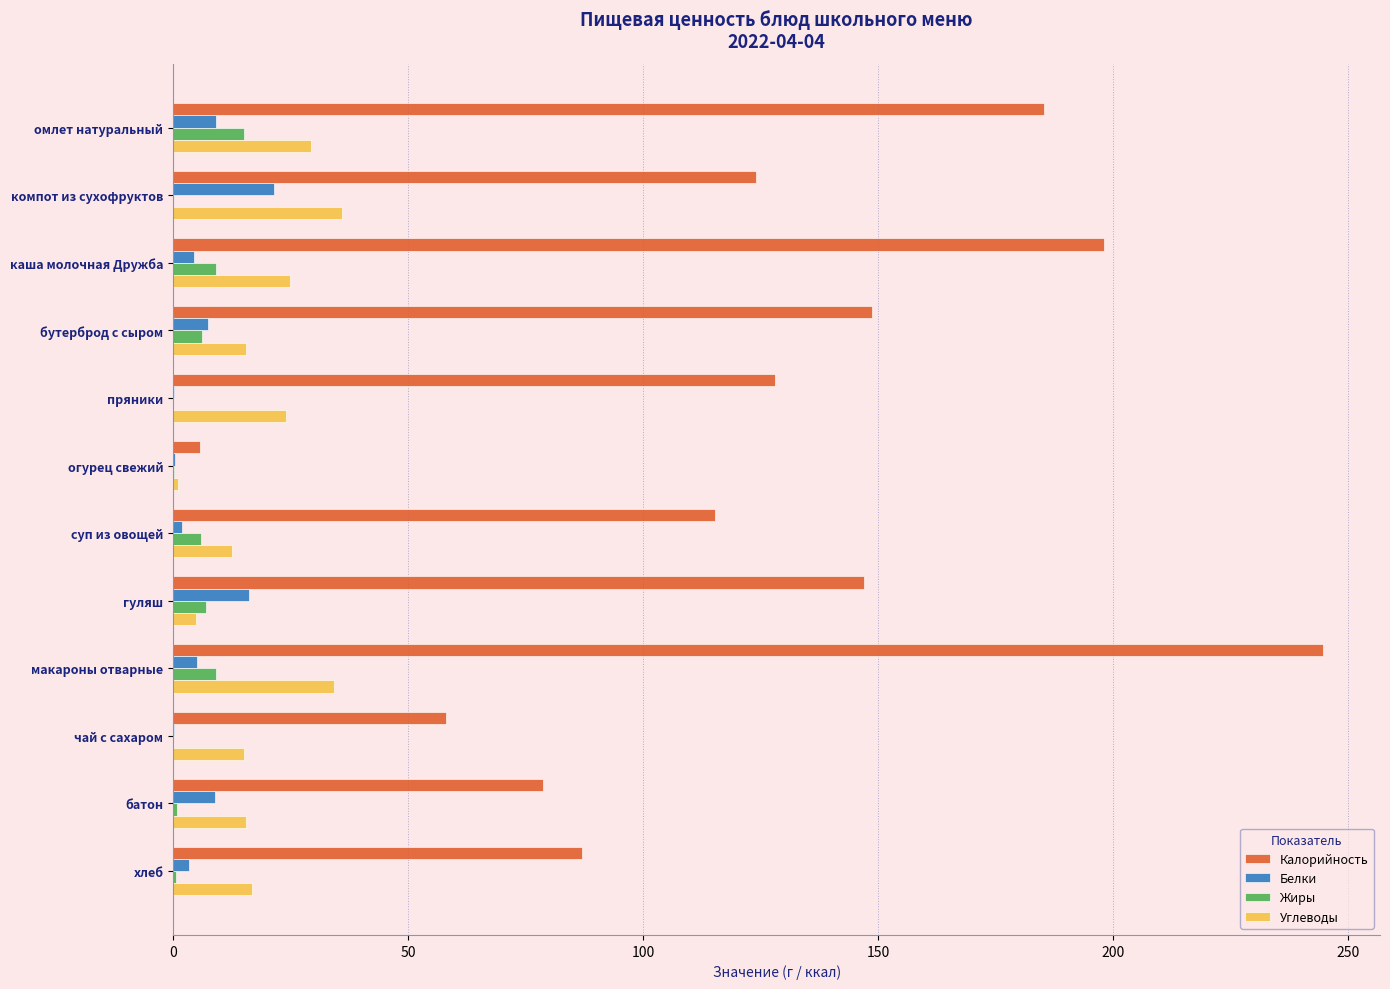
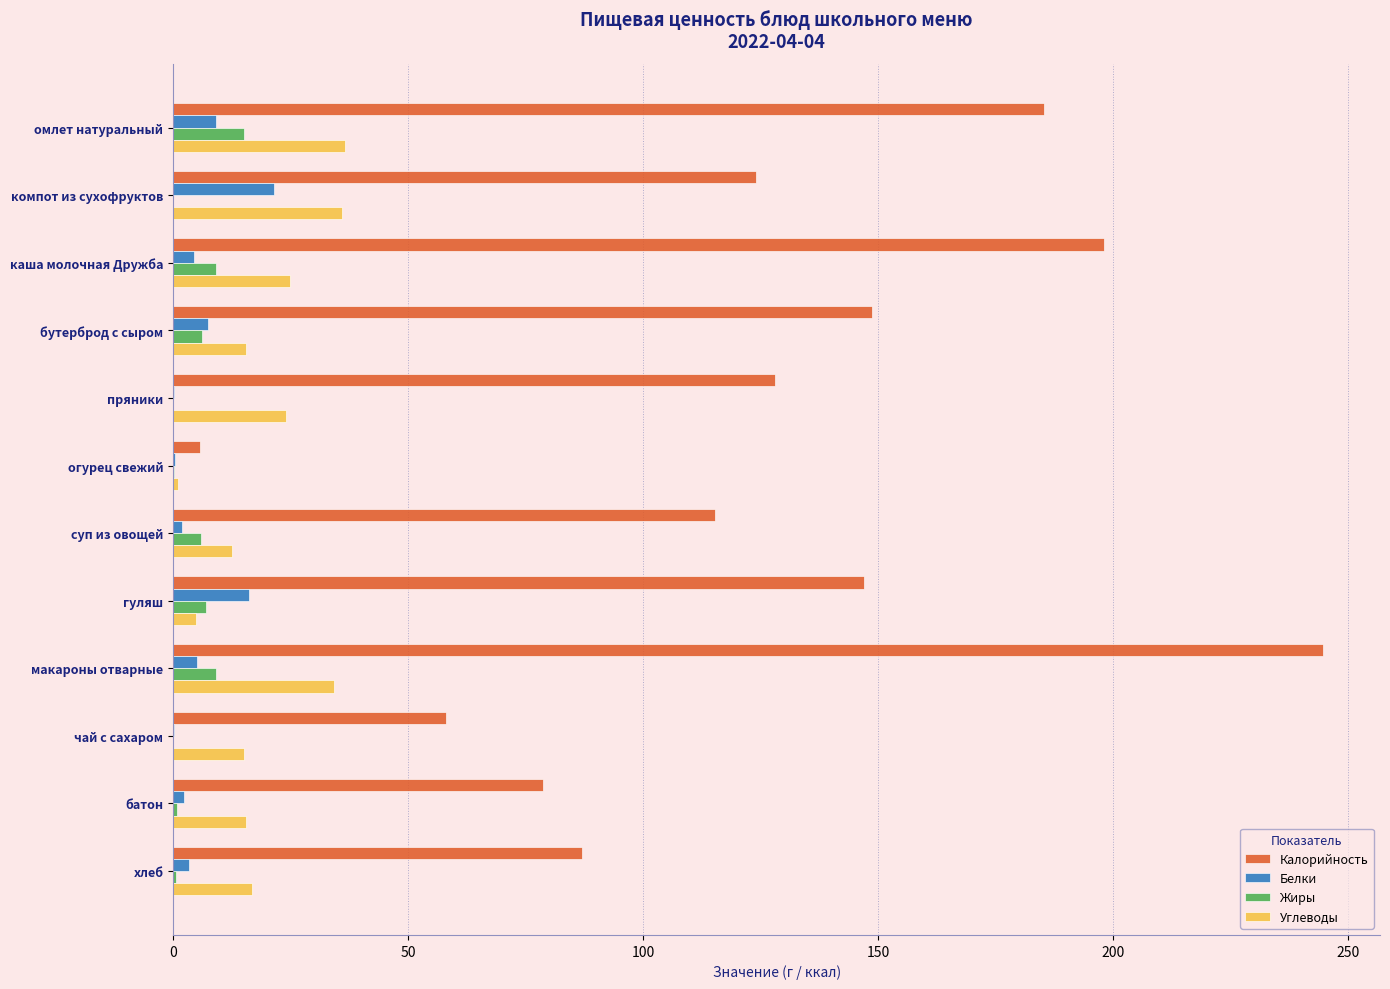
  {
    "Калорийность": {
      "омлет натуральный": 185,
      "компот из сухофруктов": 124,
      "каша молочная Дружба": 198,
      "бутерброд с сыром": 149,
      "пряники": 128,
      "огурец свежий": 6,
      "суп из овощей": 115,
      "гуляш": 147,
      "макароны отварные": 245,
      "чай с сахаром": 58,
      "батон": 79,
      "хлеб": 87
    },
    "Белки": {
      "омлет натуральный": 9,
      "компот из сухофруктов": 21,
      "каша молочная Дружба": 4,
      "бутерброд с сыром": 8,
      "суп из овощей": 2,
      "гуляш": 16,
      "макароны отварные": 5,
-     "батон": 9,
+     "батон": 2,
      "хлеб": 3
    },
    "Жиры": {
      "омлет натуральный": 15,
      "компот из сухофруктов": 0,
      "каша молочная Дружба": 9,
      "бутерброд с сыром": 6,
      "пряники": 0,
      "суп из овощей": 6,
      "гуляш": 7,
      "макароны отварные": 9,
      "чай с сахаром": 0,
      "батон": 1,
      "хлеб": 1
    },
    "Углеводы": {
-     "омлет натуральный": 29,
+     "омлет натуральный": 37,
      "компот из сухофруктов": 36,
      "каша молочная Дружба": 25,
      "бутерброд с сыром": 15,
      "пряники": 24,
      "огурец свежий": 1,
      "суп из овощей": 13,
      "гуляш": 5,
      "макароны отварные": 34,
      "чай с сахаром": 15,
      "батон": 15,
      "хлеб": 17
    }
  }
